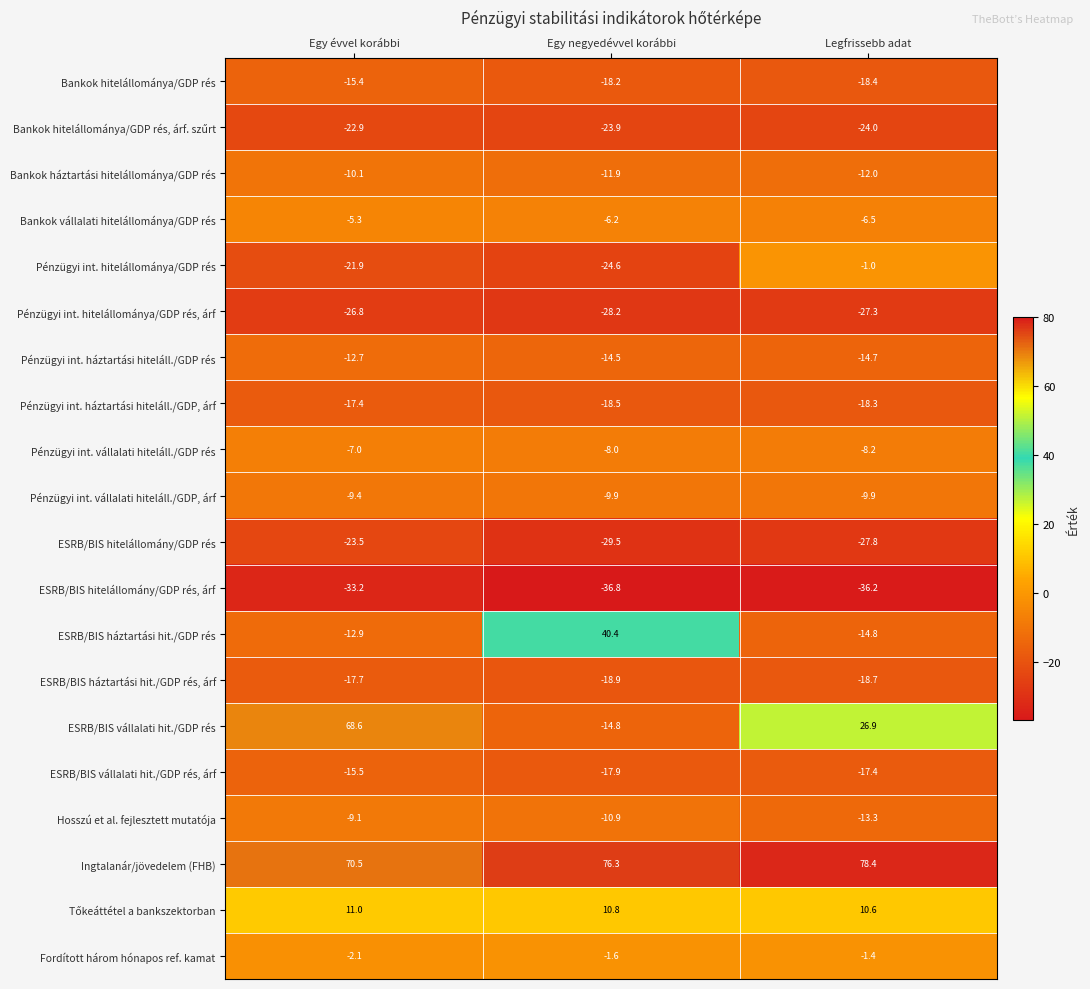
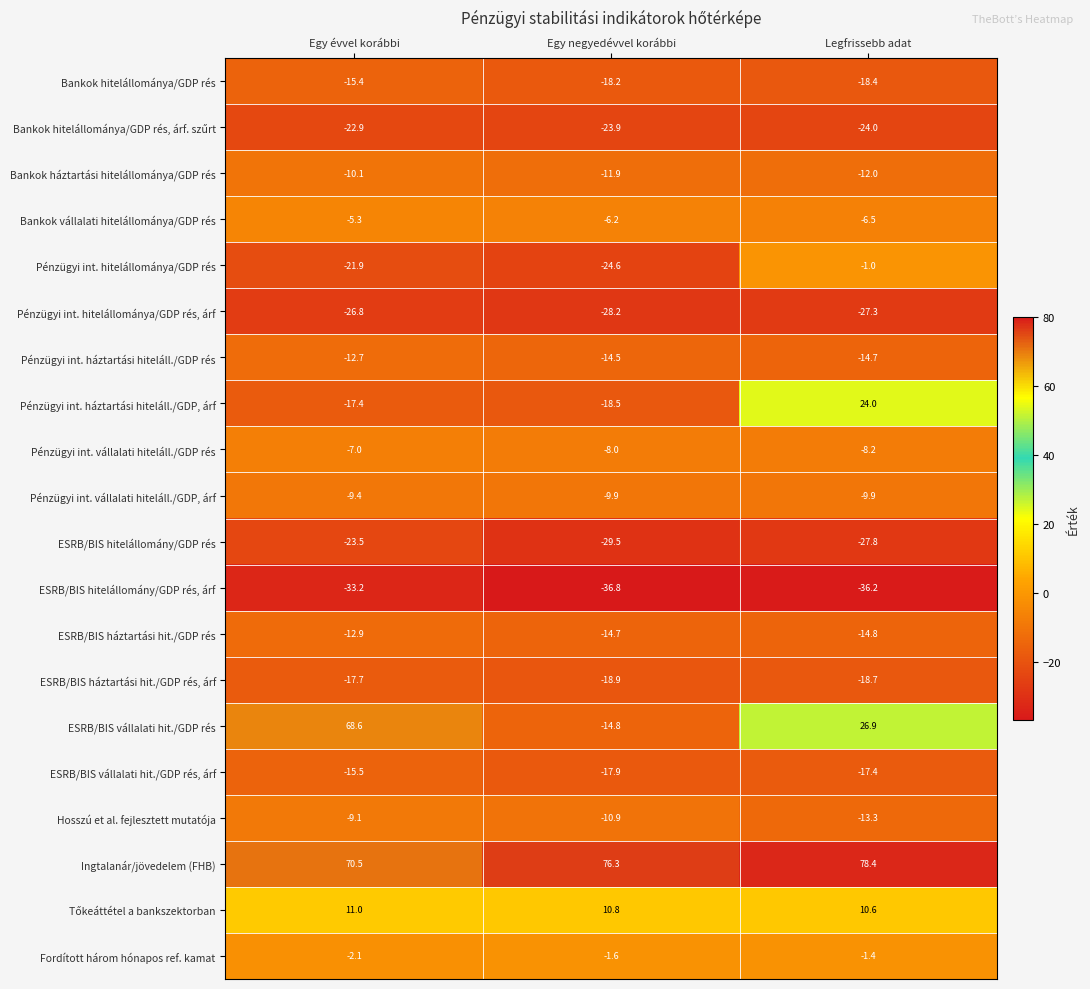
  {
    "Bankok hitelállománya/GDP rés": {
      "Egy évvel korábbi": -15.4,
      "Egy negyedévvel korábbi": -18.2,
      "Legfrissebb adat": -18.4
    },
    "Bankok hitelállománya/GDP rés, árf. szűrt": {
      "Egy évvel korábbi": -22.9,
      "Egy negyedévvel korábbi": -23.9,
      "Legfrissebb adat": -24.0
    },
    "Bankok háztartási hitelállománya/GDP rés": {
      "Egy évvel korábbi": -10.1,
      "Egy negyedévvel korábbi": -11.9,
      "Legfrissebb adat": -12.0
    },
    "Bankok vállalati hitelállománya/GDP rés": {
      "Egy évvel korábbi": -5.3,
      "Egy negyedévvel korábbi": -6.2,
      "Legfrissebb adat": -6.5
    },
    "Pénzügyi int. hitelállománya/GDP rés": {
      "Egy évvel korábbi": -21.9,
      "Egy negyedévvel korábbi": -24.6,
      "Legfrissebb adat": -1.0
    },
    "Pénzügyi int. hitelállománya/GDP rés, árf": {
      "Egy évvel korábbi": -26.8,
      "Egy negyedévvel korábbi": -28.2,
      "Legfrissebb adat": -27.3
    },
    "Pénzügyi int. háztartási hiteláll./GDP rés": {
      "Egy évvel korábbi": -12.7,
      "Egy negyedévvel korábbi": -14.5,
      "Legfrissebb adat": -14.7
    },
    "Pénzügyi int. háztartási hiteláll./GDP, árf": {
      "Egy évvel korábbi": -17.4,
      "Egy negyedévvel korábbi": -18.5,
-     "Legfrissebb adat": -18.3
+     "Legfrissebb adat": 24.0
    },
    "Pénzügyi int. vállalati hiteláll./GDP rés": {
      "Egy évvel korábbi": -7.0,
      "Egy negyedévvel korábbi": -8.0,
      "Legfrissebb adat": -8.2
    },
    "Pénzügyi int. vállalati hiteláll./GDP, árf": {
      "Egy évvel korábbi": -9.4,
      "Egy negyedévvel korábbi": -9.9,
      "Legfrissebb adat": -9.9
    },
    "ESRB/BIS hitelállomány/GDP rés": {
      "Egy évvel korábbi": -23.5,
      "Egy negyedévvel korábbi": -29.5,
      "Legfrissebb adat": -27.8
    },
    "ESRB/BIS hitelállomány/GDP rés, árf": {
      "Egy évvel korábbi": -33.2,
      "Egy negyedévvel korábbi": -36.8,
      "Legfrissebb adat": -36.2
    },
    "ESRB/BIS háztartási hit./GDP rés": {
      "Egy évvel korábbi": -12.9,
-     "Egy negyedévvel korábbi": 40.4,
+     "Egy negyedévvel korábbi": -14.7,
      "Legfrissebb adat": -14.8
    },
    "ESRB/BIS háztartási hit./GDP rés, árf": {
      "Egy évvel korábbi": -17.7,
      "Egy negyedévvel korábbi": -18.9,
      "Legfrissebb adat": -18.7
    },
    "ESRB/BIS vállalati hit./GDP rés": {
      "Egy évvel korábbi": 68.6,
      "Egy negyedévvel korábbi": -14.8,
      "Legfrissebb adat": 26.9
    },
    "ESRB/BIS vállalati hit./GDP rés, árf": {
      "Egy évvel korábbi": -15.5,
      "Egy negyedévvel korábbi": -17.9,
      "Legfrissebb adat": -17.4
    },
    "Hosszú et al. fejlesztett mutatója": {
      "Egy évvel korábbi": -9.1,
      "Egy negyedévvel korábbi": -10.9,
      "Legfrissebb adat": -13.3
    },
    "Ingtalanár/jövedelem (FHB)": {
      "Egy évvel korábbi": 70.5,
      "Egy negyedévvel korábbi": 76.3,
      "Legfrissebb adat": 78.4
    },
    "Tőkeáttétel a bankszektorban": {
      "Egy évvel korábbi": 11.0,
      "Egy negyedévvel korábbi": 10.8,
      "Legfrissebb adat": 10.6
    },
    "Fordított három hónapos ref. kamat": {
      "Egy évvel korábbi": -2.1,
      "Egy negyedévvel korábbi": -1.6,
      "Legfrissebb adat": -1.4
    }
  }
